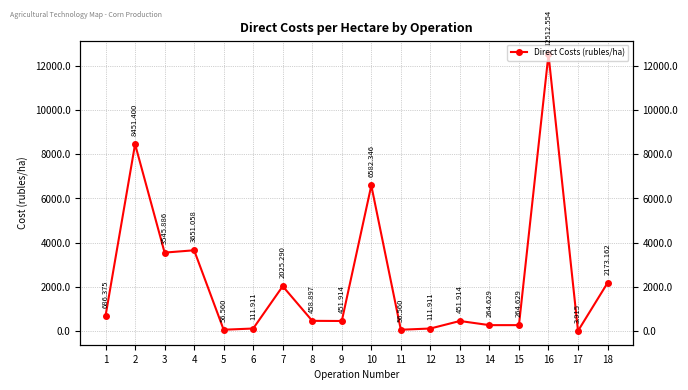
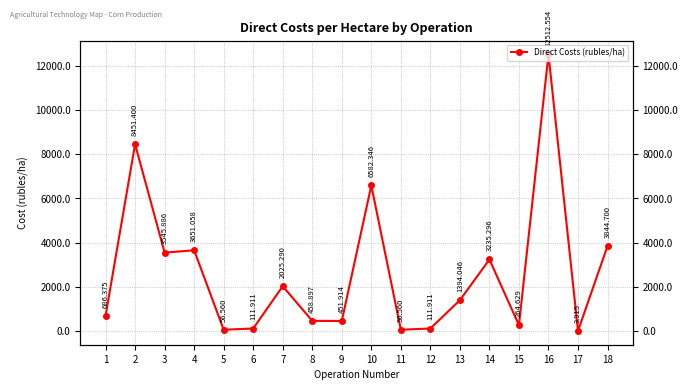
  {
    "1": 686.375,
    "2": 8451.400,
    "3": 3545.886,
    "4": 3651.058,
    "5": 56.560,
    "6": 111.911,
    "7": 2025.290,
    "8": 458.897,
    "9": 451.914,
    "10": 6582.346,
    "11": 56.560,
    "12": 111.911,
-   "13": 451.914,
-   "14": 264.629,
+   "13": 1394.046,
+   "14": 3235.296,
    "15": 264.629,
    "17": 3.915,
-   "18": 2173.162
+   "18": 3844.700
  }
